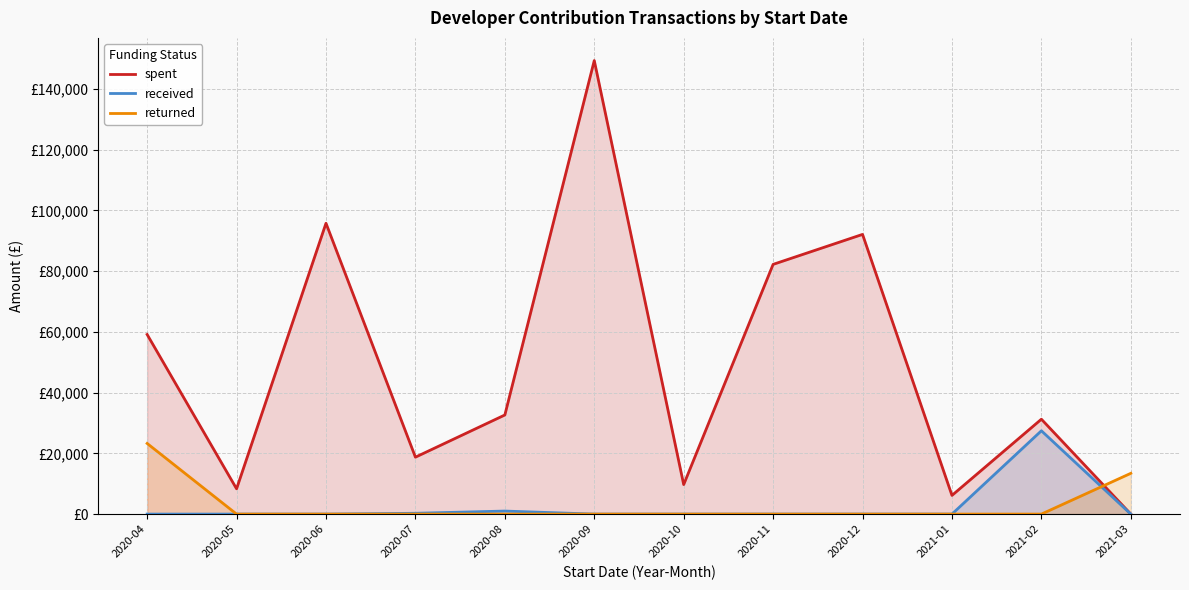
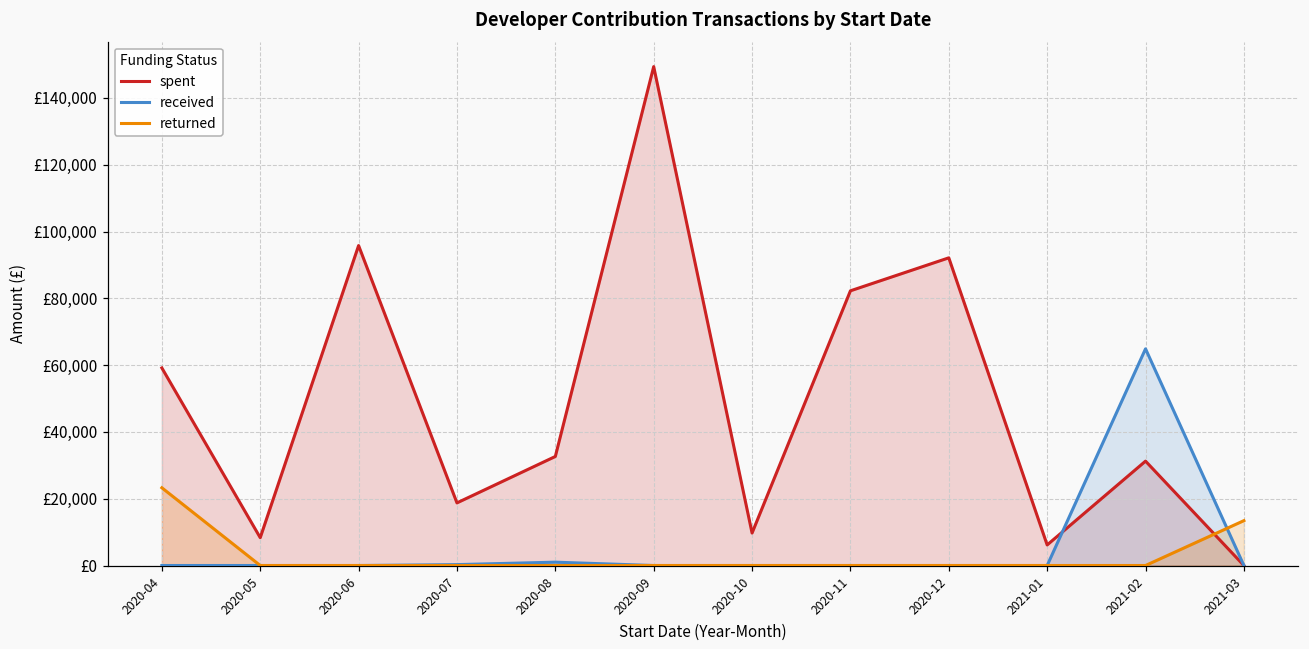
  {
    "spent": {
      "2020-04": "£59,000",
      "2020-05": "£8,000",
      "2020-06": "£96,000",
      "2020-07": "£19,000",
      "2020-08": "£33,000",
      "2020-09": "£149,000",
      "2020-10": "£10,000",
      "2020-11": "£82,000",
      "2020-12": "£92,000",
      "2021-01": "£6,000",
      "2021-02": "£31,000"
    },
    "received": {
      "2020-04": "£0",
      "2020-08": "£1,000",
-     "2021-02": "£27,000"
+     "2021-02": "£65,000"
    },
    "returned": {
      "2020-04": "£23,000",
      "2020-08": "£0",
      "2021-02": "£0",
      "2021-03": "£13,000"
    }
  }
